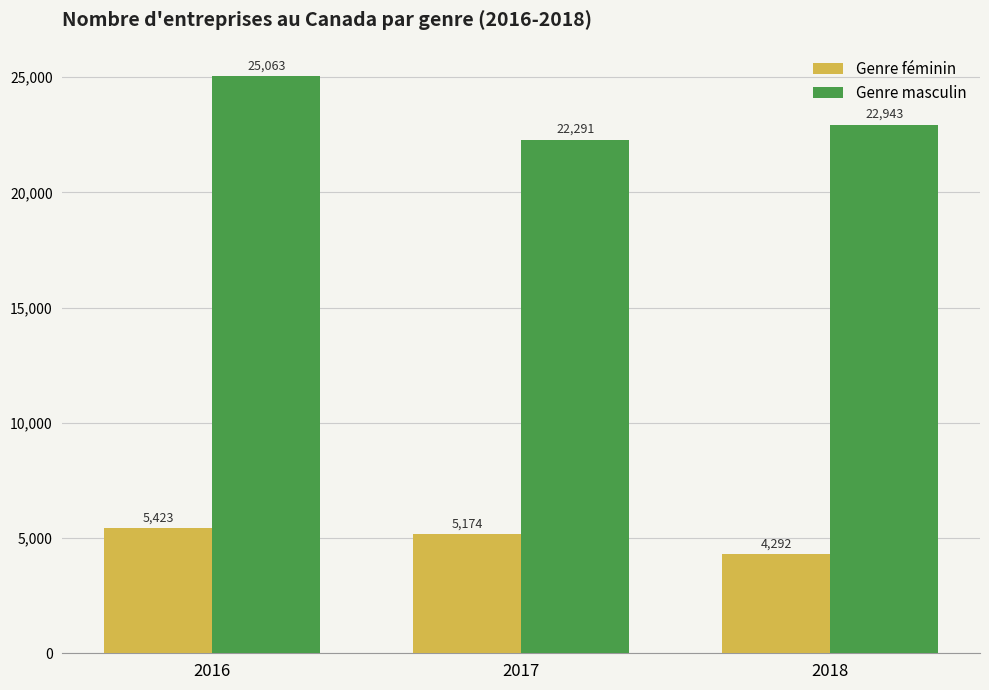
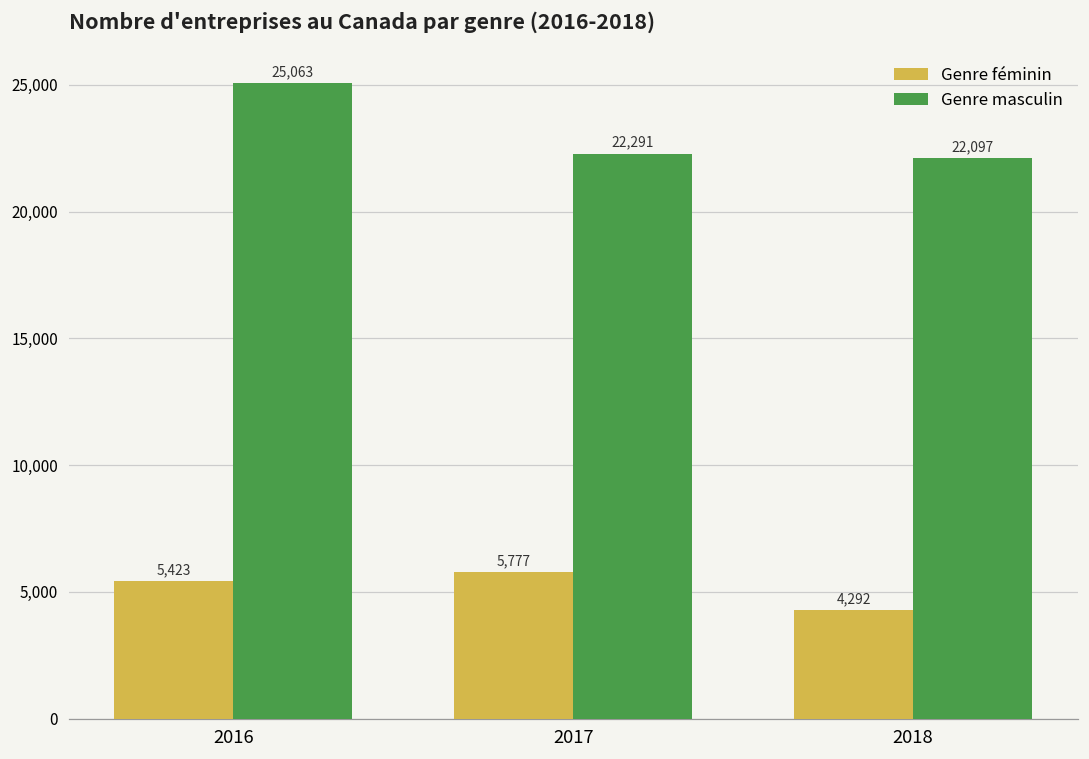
  {
    "Genre féminin": {
      "2016": "5,423",
-     "2017": "5,174",
+     "2017": "5,777",
      "2018": "4,292"
    },
    "Genre masculin": {
      "2016": "25,063",
      "2017": "22,291",
-     "2018": "22,943"
+     "2018": "22,097"
    }
  }
